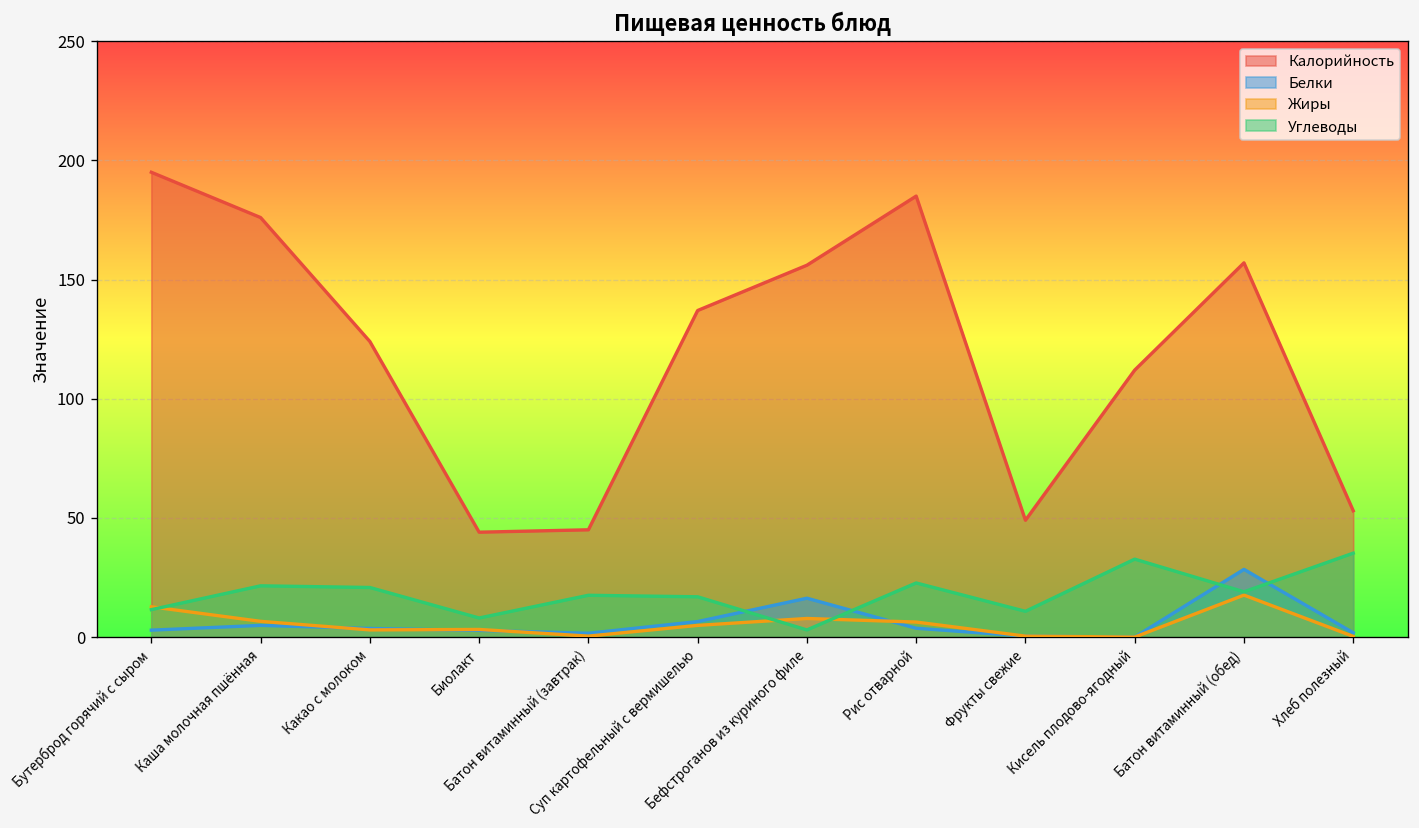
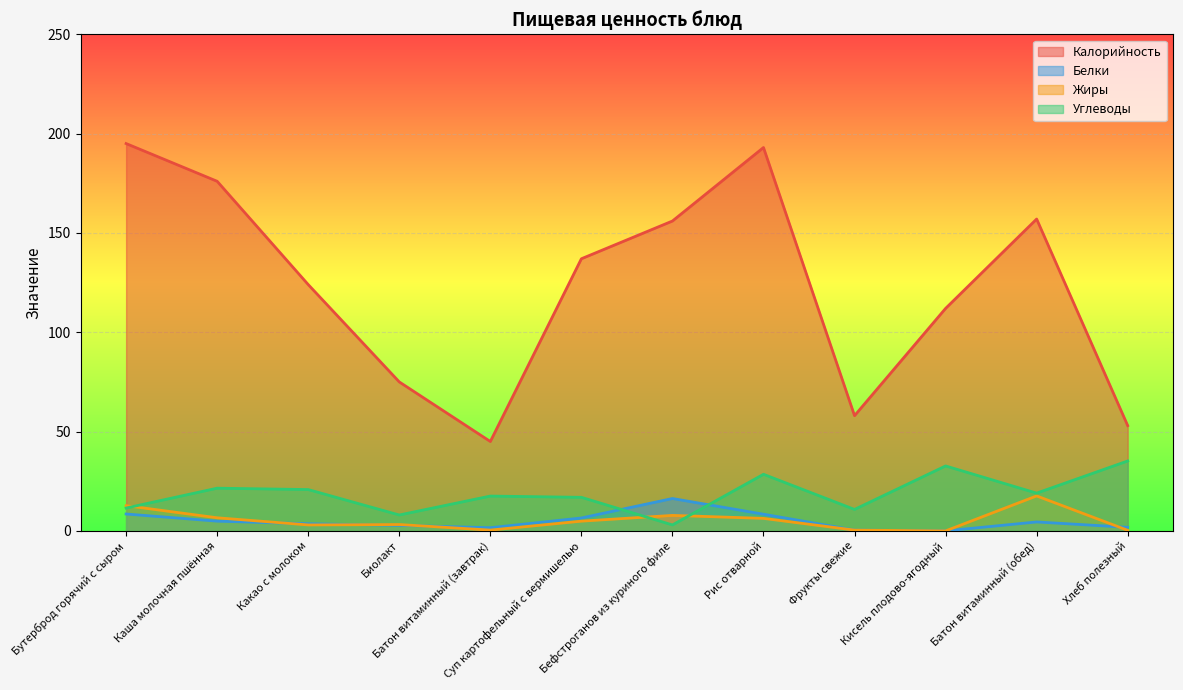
  {
    "Калорийность": {
      "Бутерброд горячий с сыром": 195,
      "Каша молочная пшённая": 176,
      "Какао с молоком": 124,
-     "Биолакт": 44,
+     "Биолакт": 75,
      "Батон витаминный (завтрак)": 45,
      "Суп картофельный с вермишелью": 137,
      "Бефстроганов из куриного филе": 156,
-     "Рис отварной": 185,
-     "Фрукты свежие": 49,
+     "Рис отварной": 193,
+     "Фрукты свежие": 58,
      "Кисель плодово-ягодный": 112,
      "Батон витаминный (обед)": 157,
      "Хлеб полезный": 53
    },
    "Белки": {
-     "Бутерброд горячий с сыром": 3,
+     "Бутерброд горячий с сыром": 9,
      "Каша молочная пшённая": 5,
      "Суп картофельный с вермишелью": 7,
      "Бефстроганов из куриного филе": 16,
-     "Рис отварной": 4,
-     "Батон витаминный (обед)": 28,
+     "Рис отварной": 8,
+     "Батон витаминный (обед)": 5,
      "Хлеб полезный": 2
    },
    "Жиры": {
      "Каша молочная пшённая": 7,
      "Суп картофельный с вермишелью": 5,
      "Бефстроганов из куриного филе": 8,
      "Рис отварной": 6,
      "Батон витаминный (обед)": 18,
      "Хлеб полезный": 0
    },
    "Углеводы": {
      "Каша молочная пшённая": 22,
      "Какао с молоком": 21,
      "Биолакт": 8,
      "Батон витаминный (завтрак)": 18,
      "Суп картофельный с вермишелью": 17,
      "Бефстроганов из куриного филе": 3,
-     "Рис отварной": 23,
+     "Рис отварной": 29,
      "Фрукты свежие": 11,
      "Кисель плодово-ягодный": 33,
      "Батон витаминный (обед)": 19,
      "Хлеб полезный": 35
    }
  }
